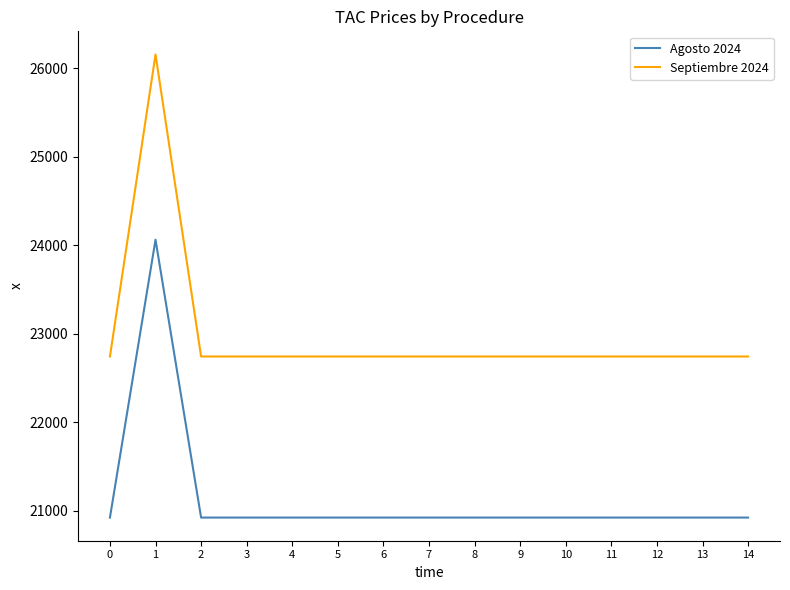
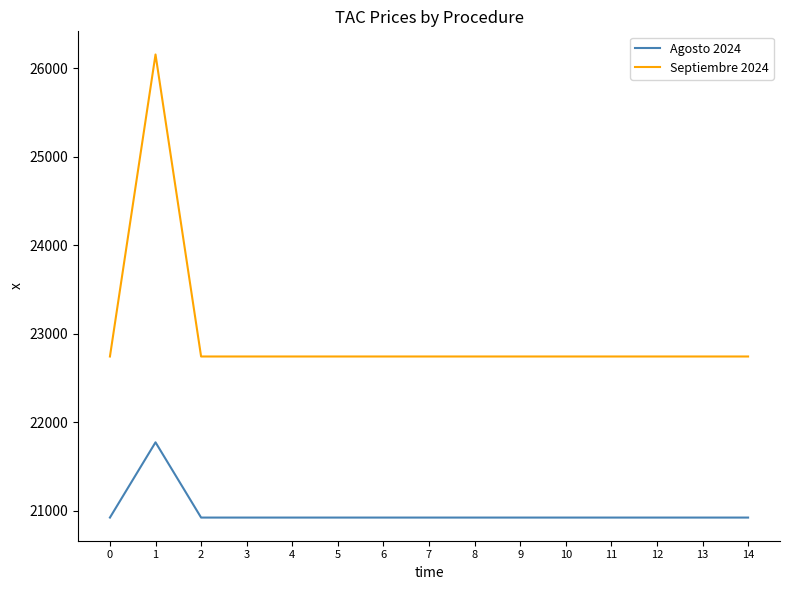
  {
    "Agosto 2024": {
      "0": 20900,
-     "1": 24100,
+     "1": 21800,
      "2": 20900,
      "3": 20900,
      "4": 20900,
      "5": 20900,
      "6": 20900,
      "7": 20900,
      "8": 20900,
      "9": 20900,
      "10": 20900,
      "11": 20900,
      "12": 20900,
      "13": 20900,
      "14": 20900
    },
    "Septiembre 2024": {
      "0": 22700,
      "1": 26200,
      "2": 22700,
      "3": 22700,
      "4": 22700,
      "5": 22700,
      "6": 22700,
      "7": 22700,
      "8": 22700,
      "9": 22700,
      "10": 22700,
      "11": 22700,
      "12": 22700,
      "13": 22700,
      "14": 22700
    }
  }
